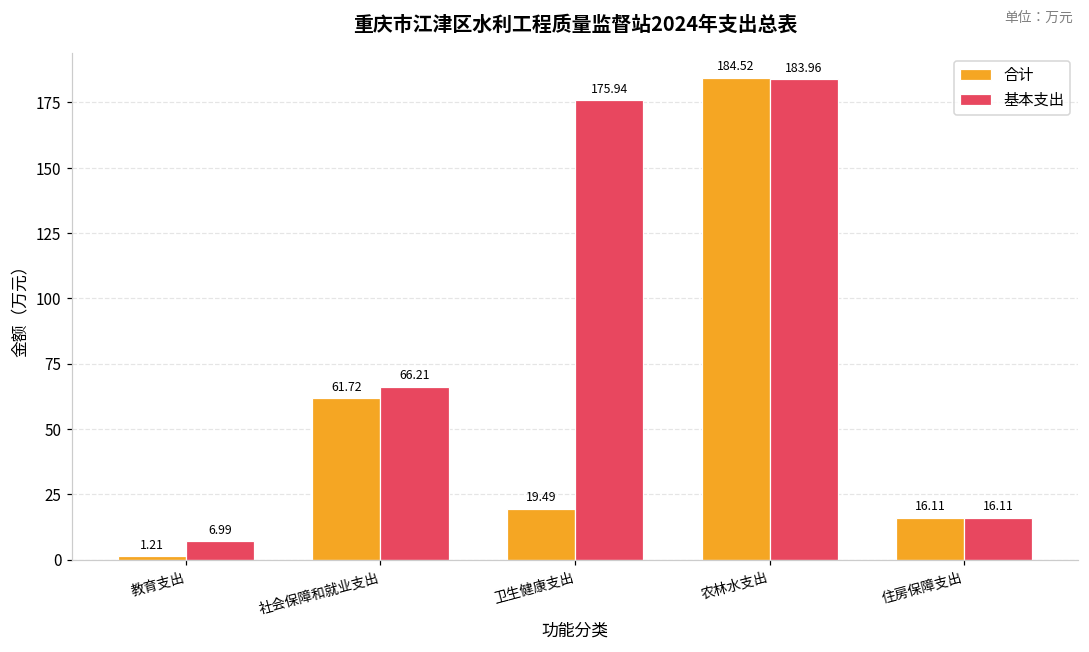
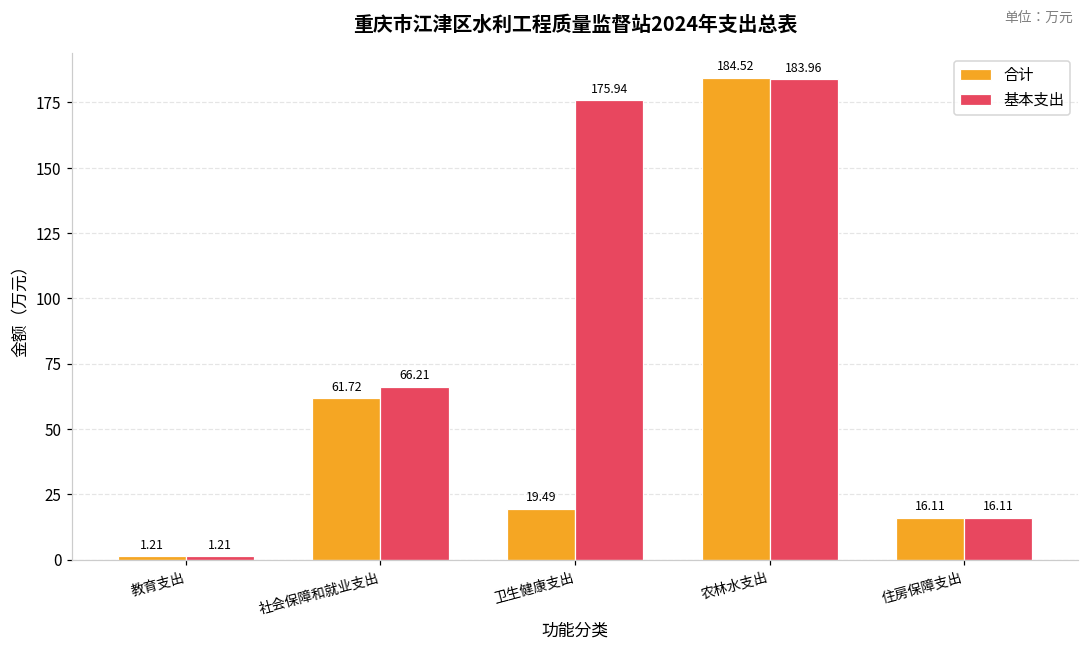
  {
    "合计": {
      "教育支出": 1.21,
      "社会保障和就业支出": 61.72,
      "卫生健康支出": 19.49,
      "农林水支出": 184.52,
      "住房保障支出": 16.11
    },
    "基本支出": {
-     "教育支出": 6.99,
+     "教育支出": 1.21,
      "社会保障和就业支出": 66.21,
      "卫生健康支出": 175.94,
      "农林水支出": 183.96,
      "住房保障支出": 16.11
    }
  }
